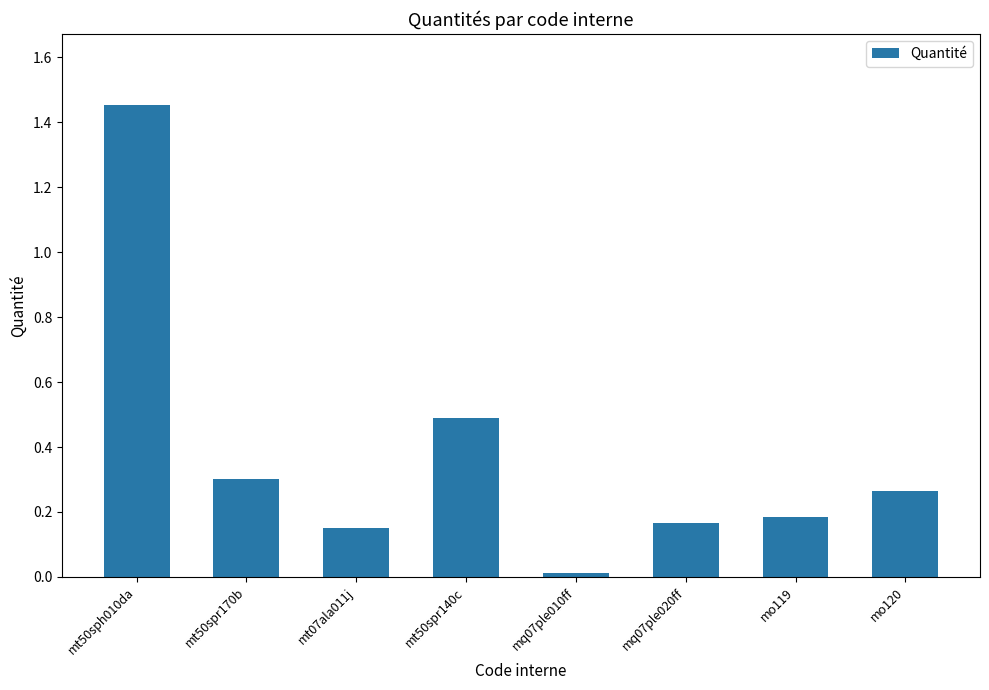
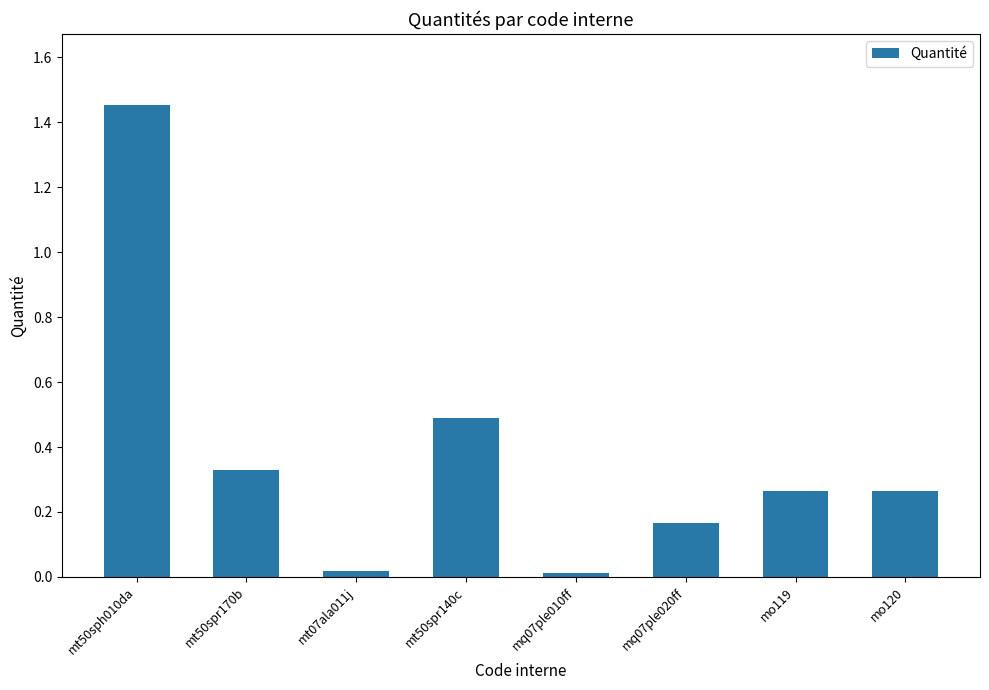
  {
    "mt50sph010da": 1.45,
-   "mt50spr170b": 0.30,
-   "mt07ala011j": 0.15,
+   "mt50spr170b": 0.33,
+   "mt07ala011j": 0.02,
    "mt50spr140c": 0.49,
    "mq07ple010ff": 0.01,
    "mq07ple020ff": 0.17,
-   "mo119": 0.18,
+   "mo119": 0.27,
    "mo120": 0.27
  }
